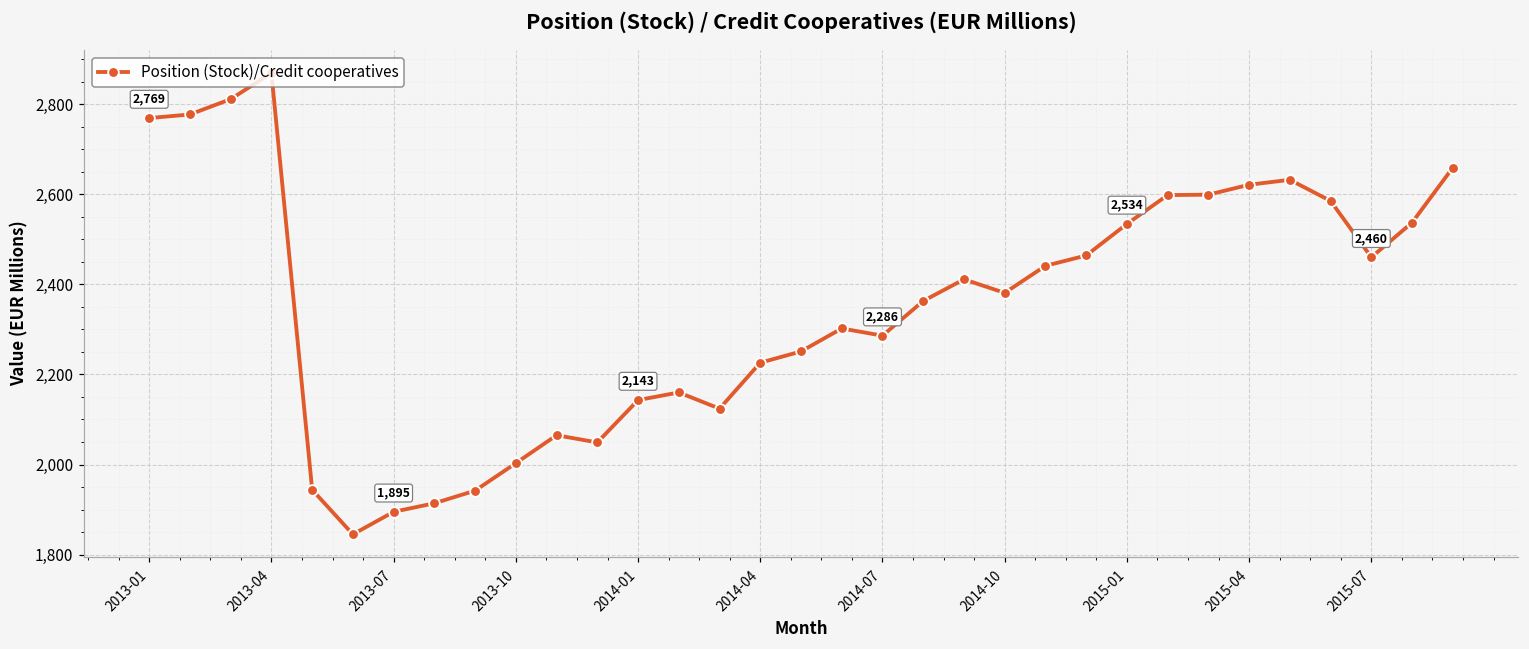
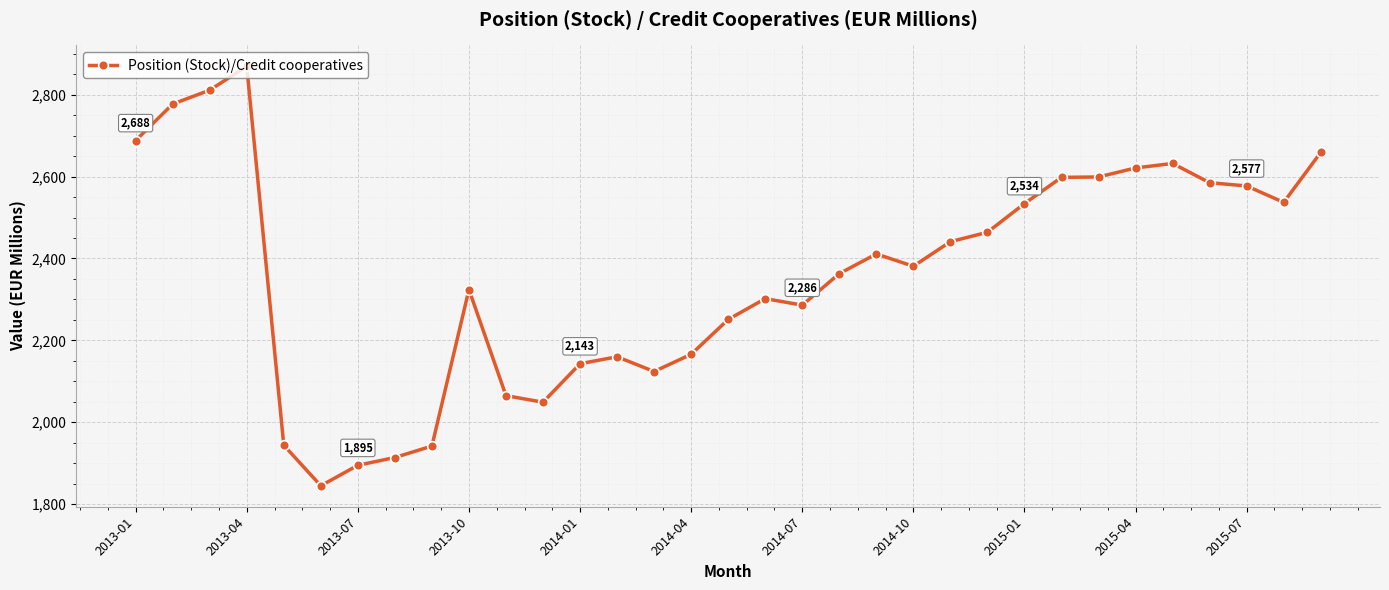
  {
-   "2013-01": "2,769",
-   "2013-10": "2,000",
-   "2014-04": "2,230",
-   "2015-07": "2,460"
+   "2013-01": "2,688",
+   "2013-10": "2,320",
+   "2014-04": "2,170",
+   "2015-07": "2,577"
  }
